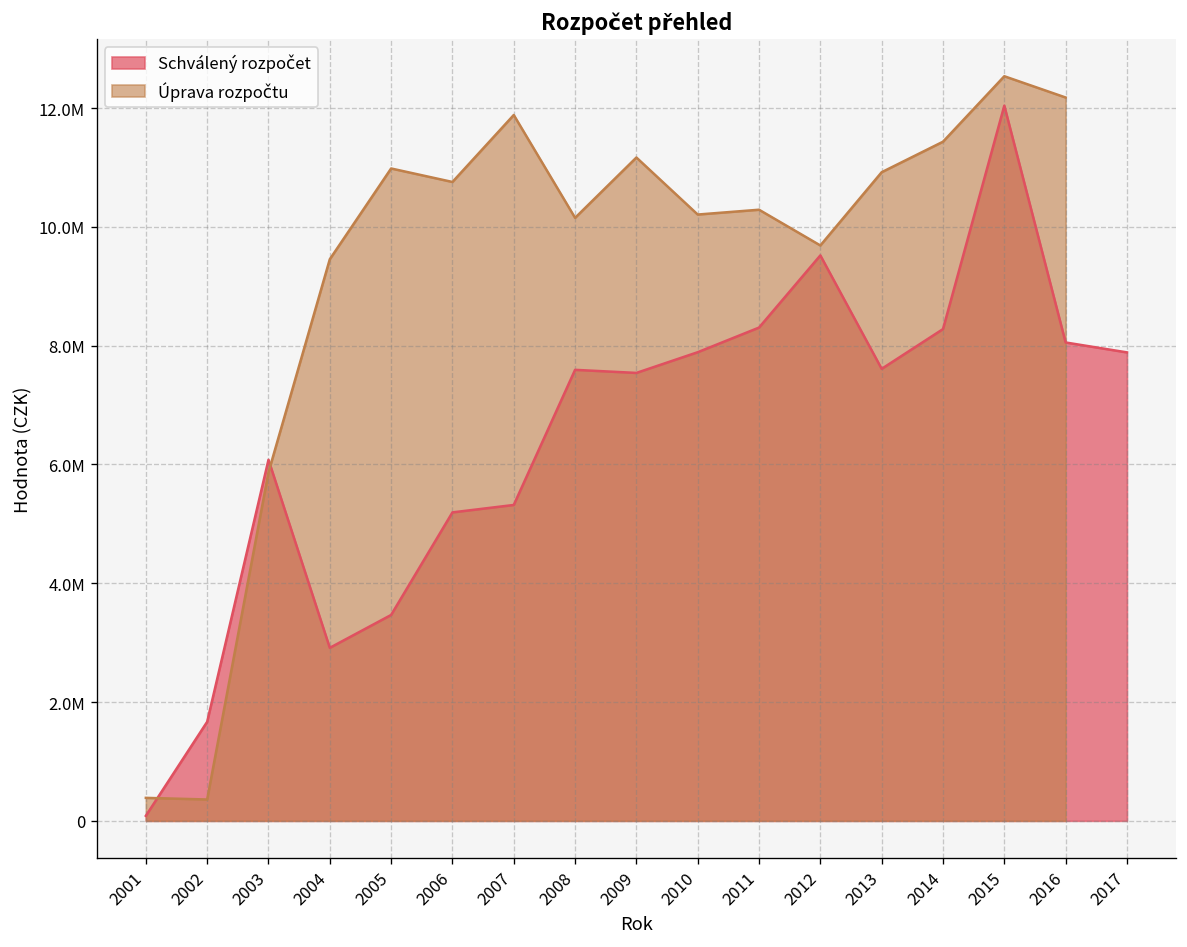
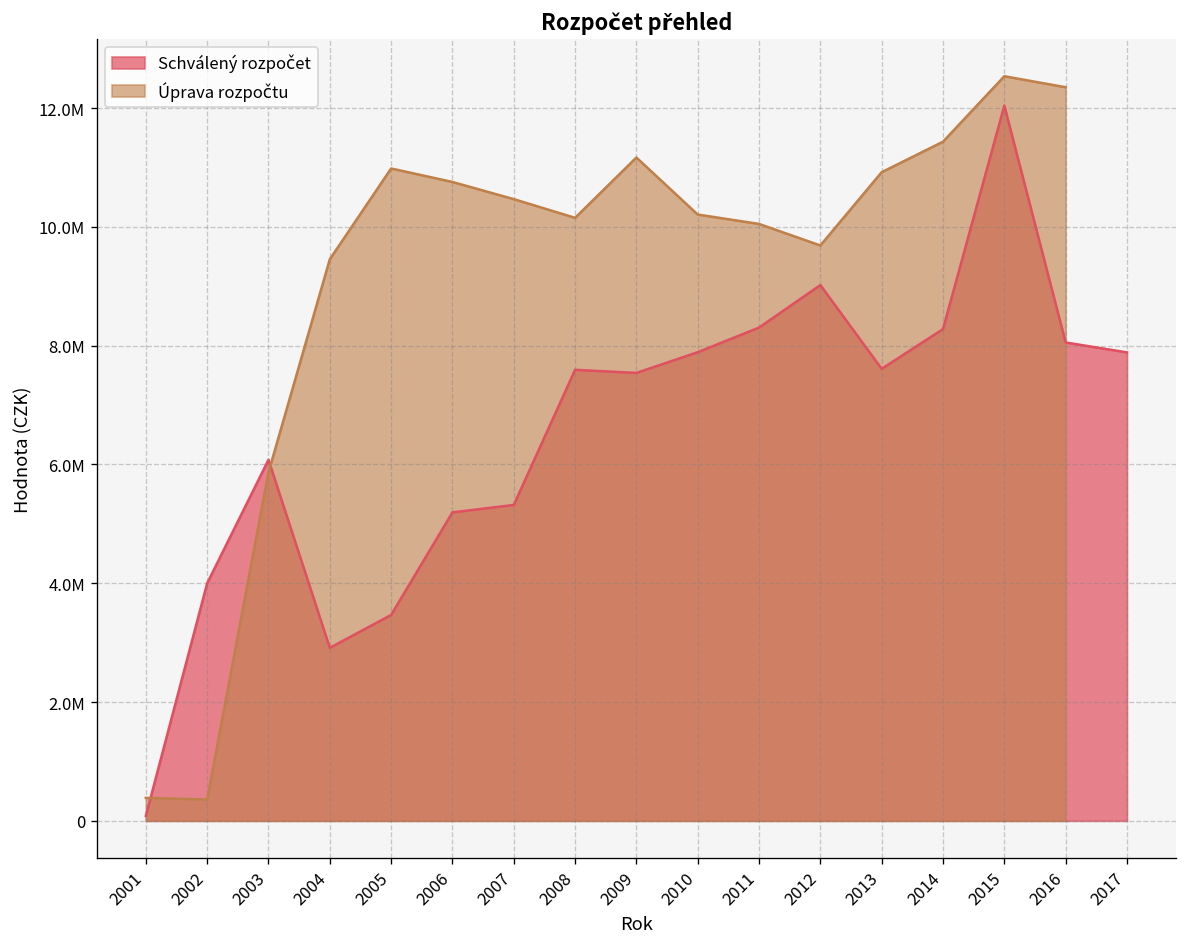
  {
    "Schválený rozpočet": {
      "2001": 100000,
-     "2002": 1700000,
+     "2002": 4000000,
      "2003": 6100000,
      "2004": 2900000,
      "2005": 3500000,
      "2006": 5200000,
      "2007": 5300000,
      "2008": 7600000,
      "2009": 7500000,
      "2010": 7900000,
      "2011": 8300000,
-     "2012": 9500000,
+     "2012": 9000000,
      "2013": 7600000,
      "2014": 8300000,
      "2015": 12000000,
      "2016": 8100000,
      "2017": 7900000
    },
    "Úprava rozpočtu": {
      "2001": 400000,
      "2002": 400000,
      "2003": 5900000,
      "2004": 9500000,
      "2005": 11000000,
      "2006": 10800000,
-     "2007": 11900000,
+     "2007": 10500000,
      "2008": 10200000,
      "2009": 11200000,
      "2010": 10200000,
-     "2011": 10300000,
+     "2011": 10000000,
      "2012": 9700000,
      "2013": 10900000,
      "2014": 11400000,
      "2015": 12500000,
-     "2016": 12200000
+     "2016": 12400000
    }
  }
